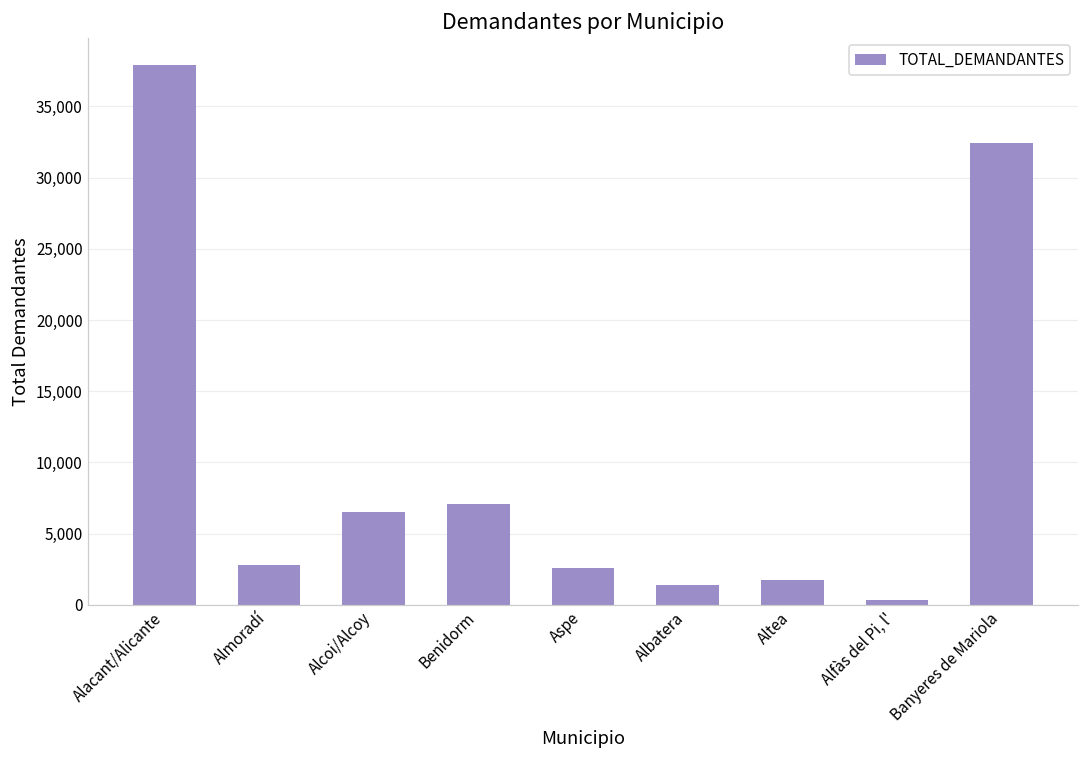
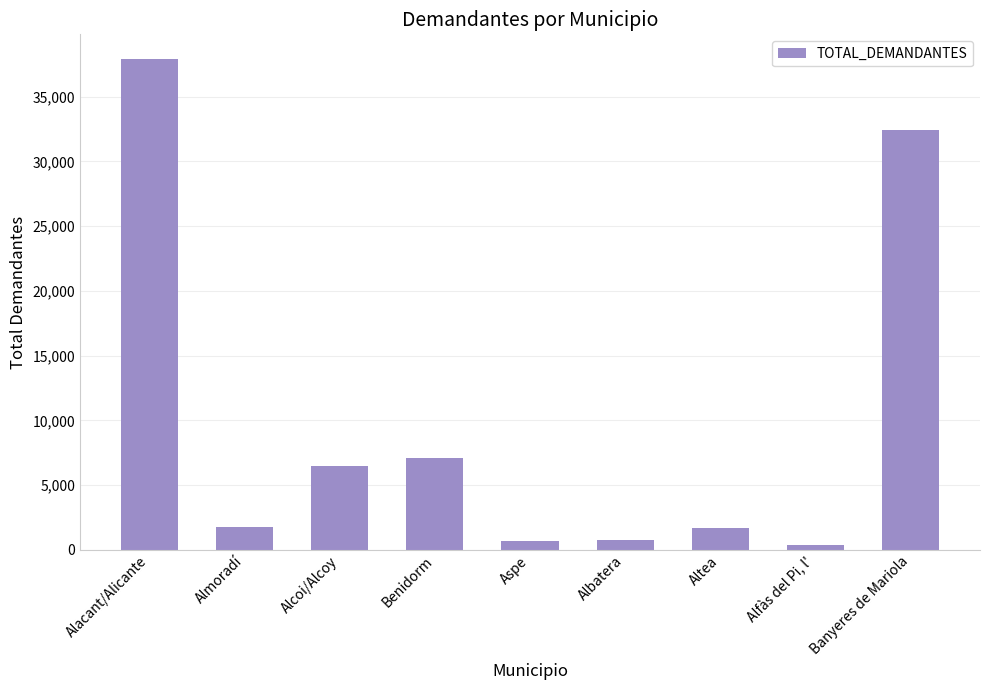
  {
    "Alacant/Alicante": "37,900",
-   "Almoradí": "2,800",
+   "Almoradí": "1,800",
    "Alcoi/Alcoy": "6,500",
    "Benidorm": "7,100",
-   "Aspe": "2,600",
-   "Albatera": "1,400",
+   "Aspe": "700",
+   "Albatera": "800",
    "Altea": "1,700",
    "Alfàs del Pi, l'": "300",
    "Banyeres de Mariola": "32,400"
  }
